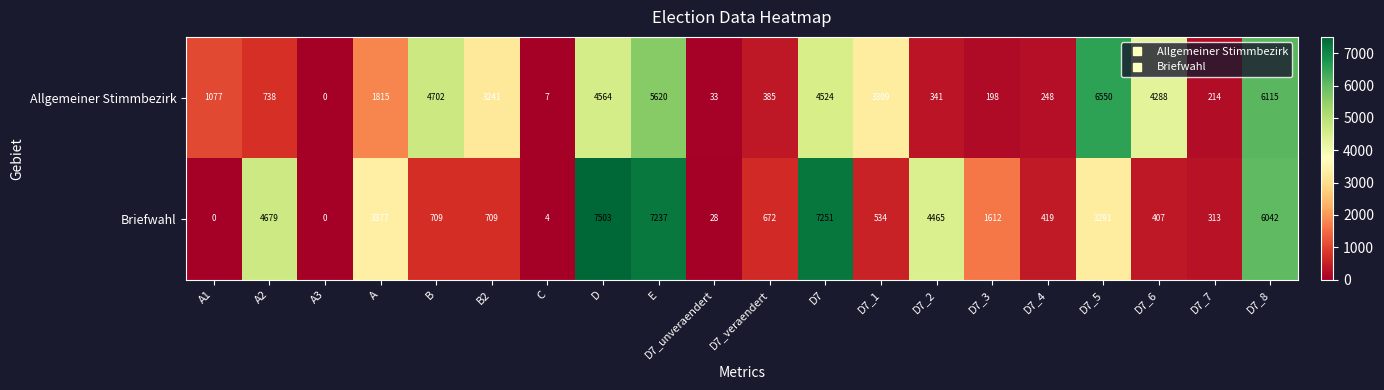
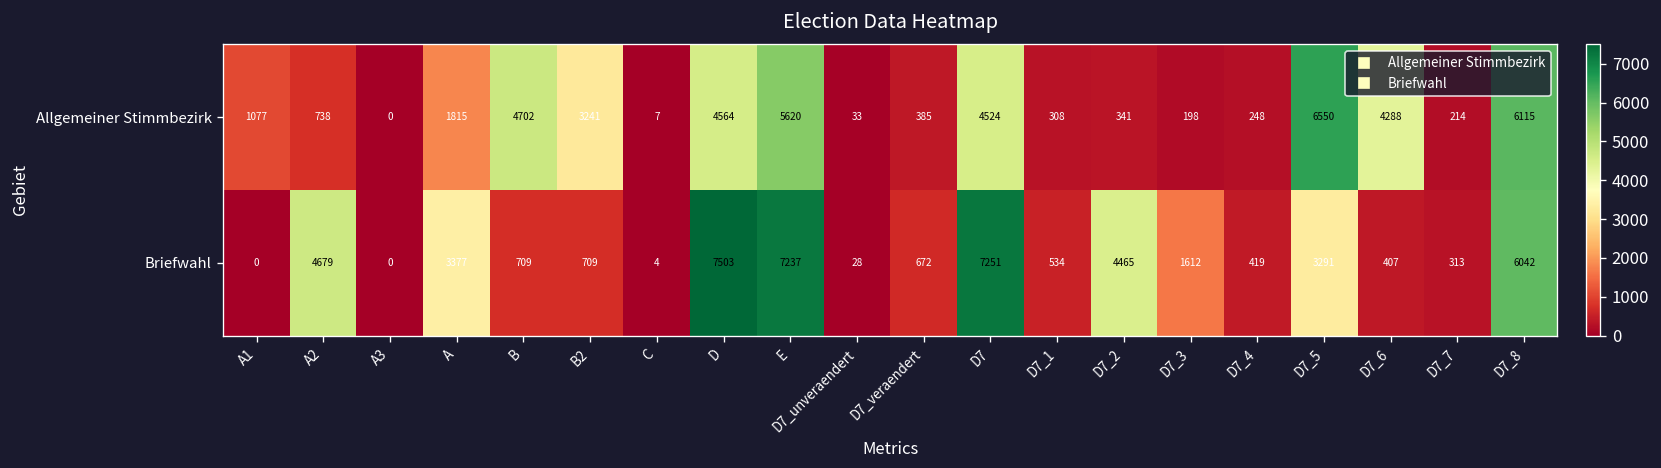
  {
    "Allgemeiner Stimmbezirk": {
      "A1": 1077,
      "A2": 738,
      "A3": 0,
      "A": 1815,
      "B": 4702,
      "B2": 3241,
      "C": 7,
      "D": 4564,
      "E": 5620,
      "D7_unveraendert": 33,
      "D7_veraendert": 385,
      "D7": 4524,
-     "D7_1": 3309,
+     "D7_1": 308,
      "D7_2": 341,
      "D7_3": 198,
      "D7_4": 248,
      "D7_5": 6550,
      "D7_6": 4288,
      "D7_7": 214,
      "D7_8": 6115
    },
    "Briefwahl": {
      "A1": 0,
      "A2": 4679,
      "A3": 0,
      "A": 3377,
      "B": 709,
      "B2": 709,
      "C": 4,
      "D": 7503,
      "E": 7237,
      "D7_unveraendert": 28,
      "D7_veraendert": 672,
      "D7": 7251,
      "D7_1": 534,
      "D7_2": 4465,
      "D7_3": 1612,
      "D7_4": 419,
      "D7_5": 3291,
      "D7_6": 407,
      "D7_7": 313,
      "D7_8": 6042
    }
  }
